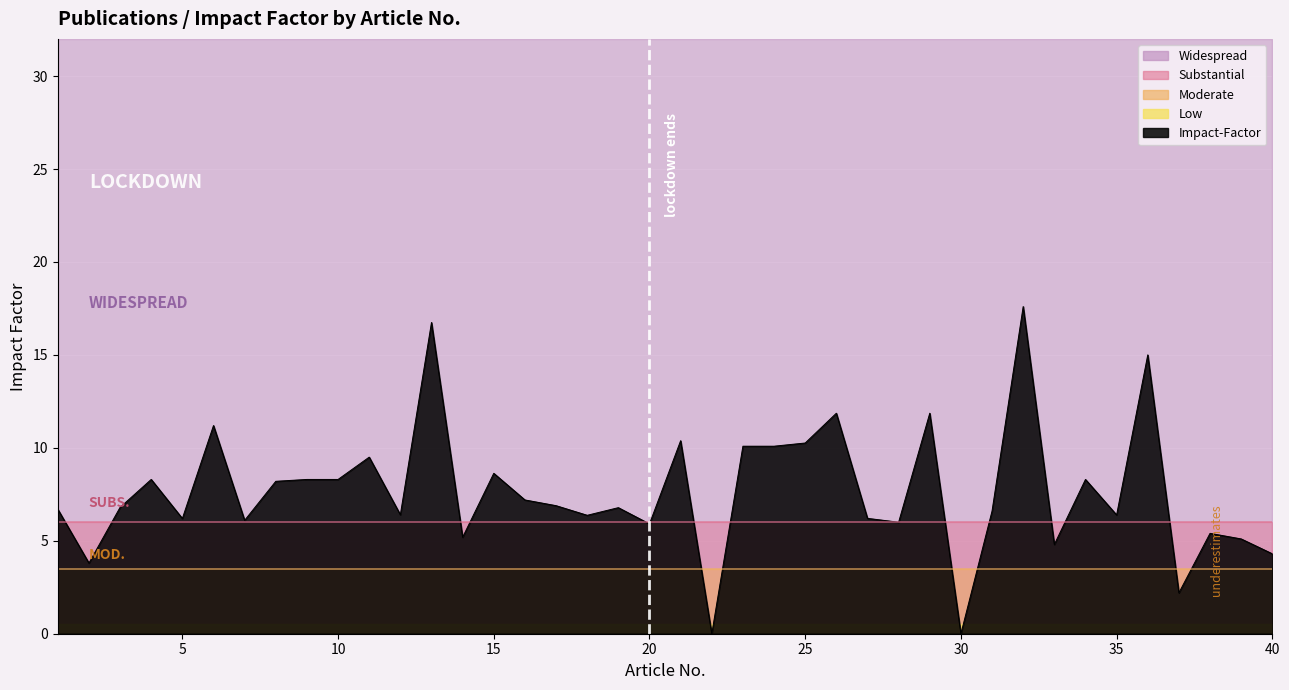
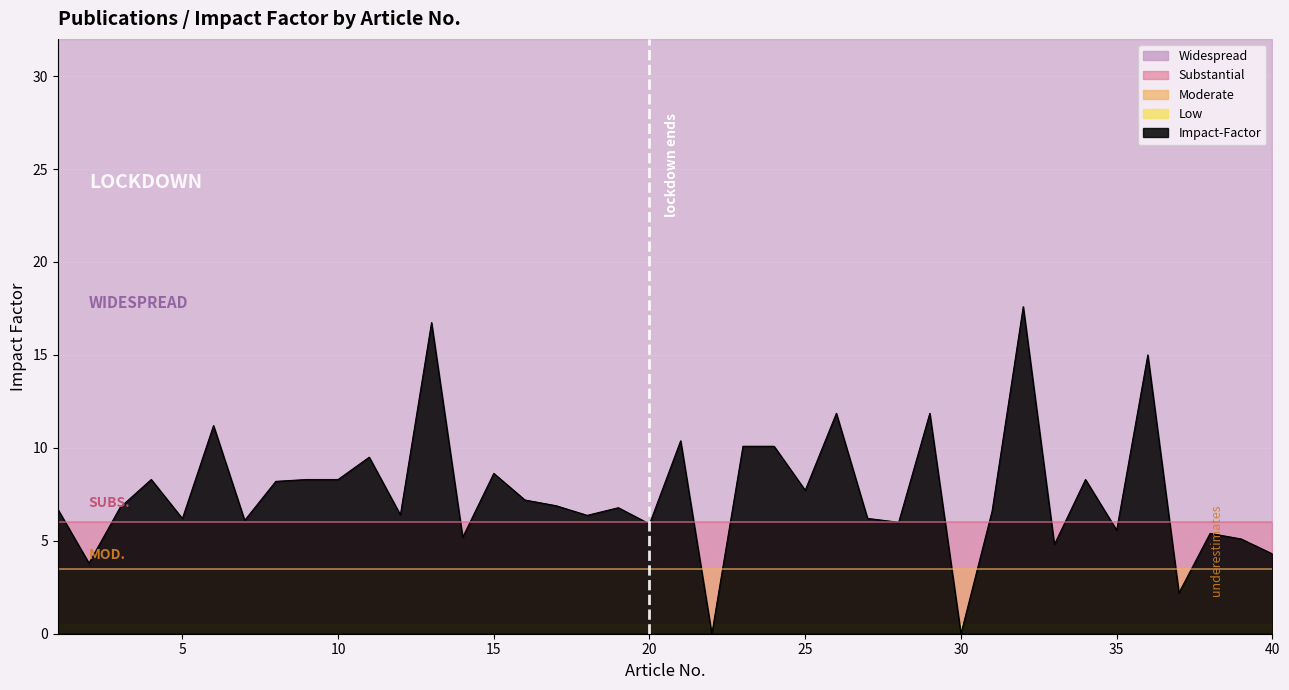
  {
    "Impact-Factor": {
      "5": 6.2,
      "10": 8.3,
      "15": 8.6,
-     "25": 10.3,
+     "25": 7.7,
      "30": 0.0,
-     "35": 6.4,
+     "35": 5.6,
      "40": 4.3
    }
  }
